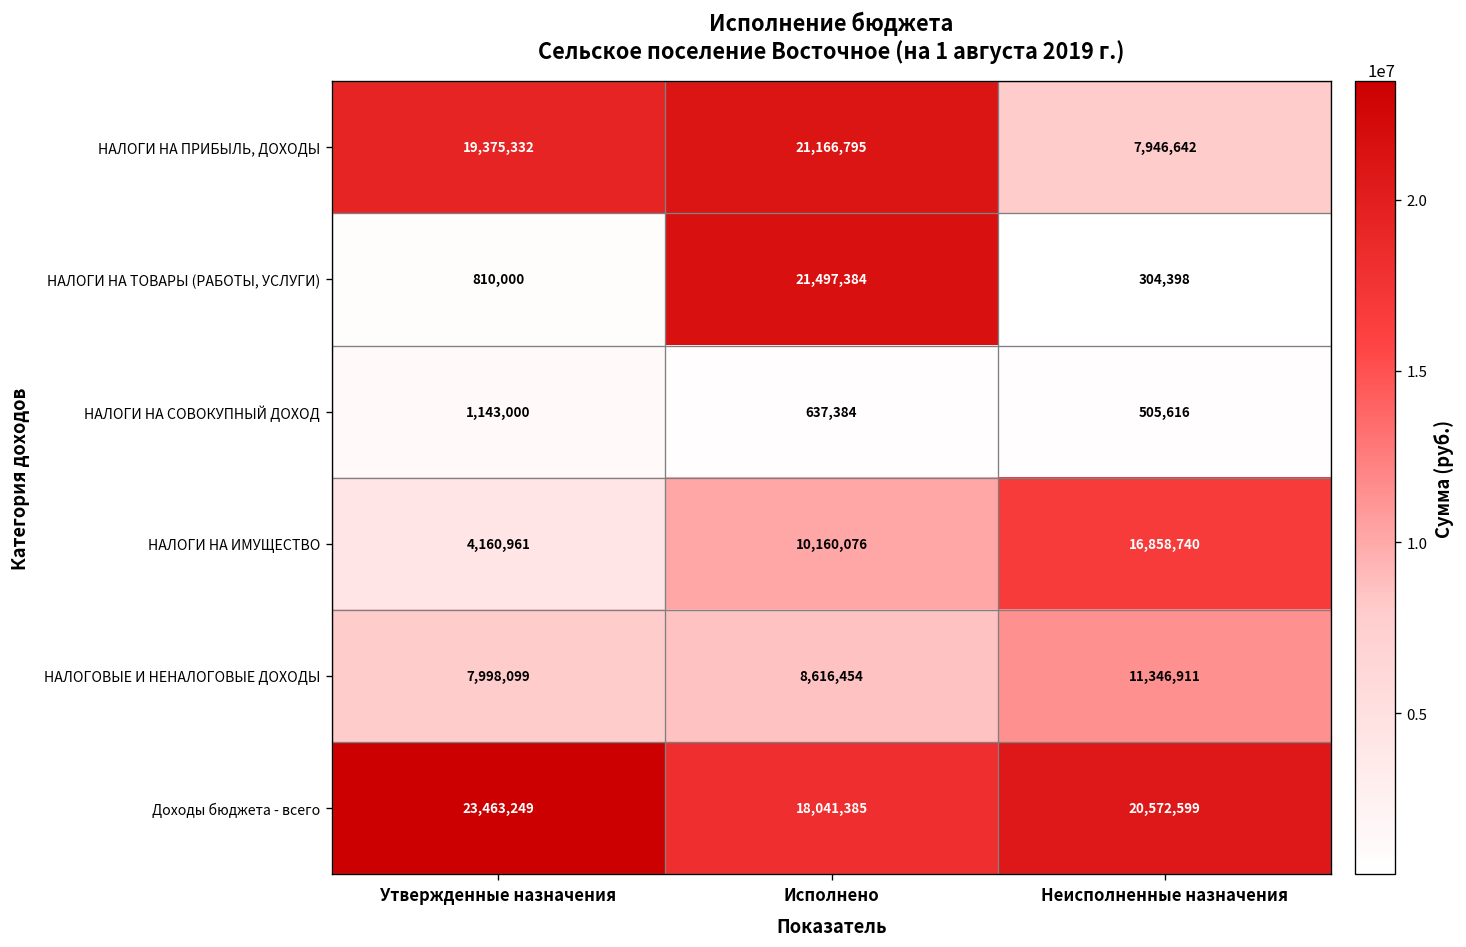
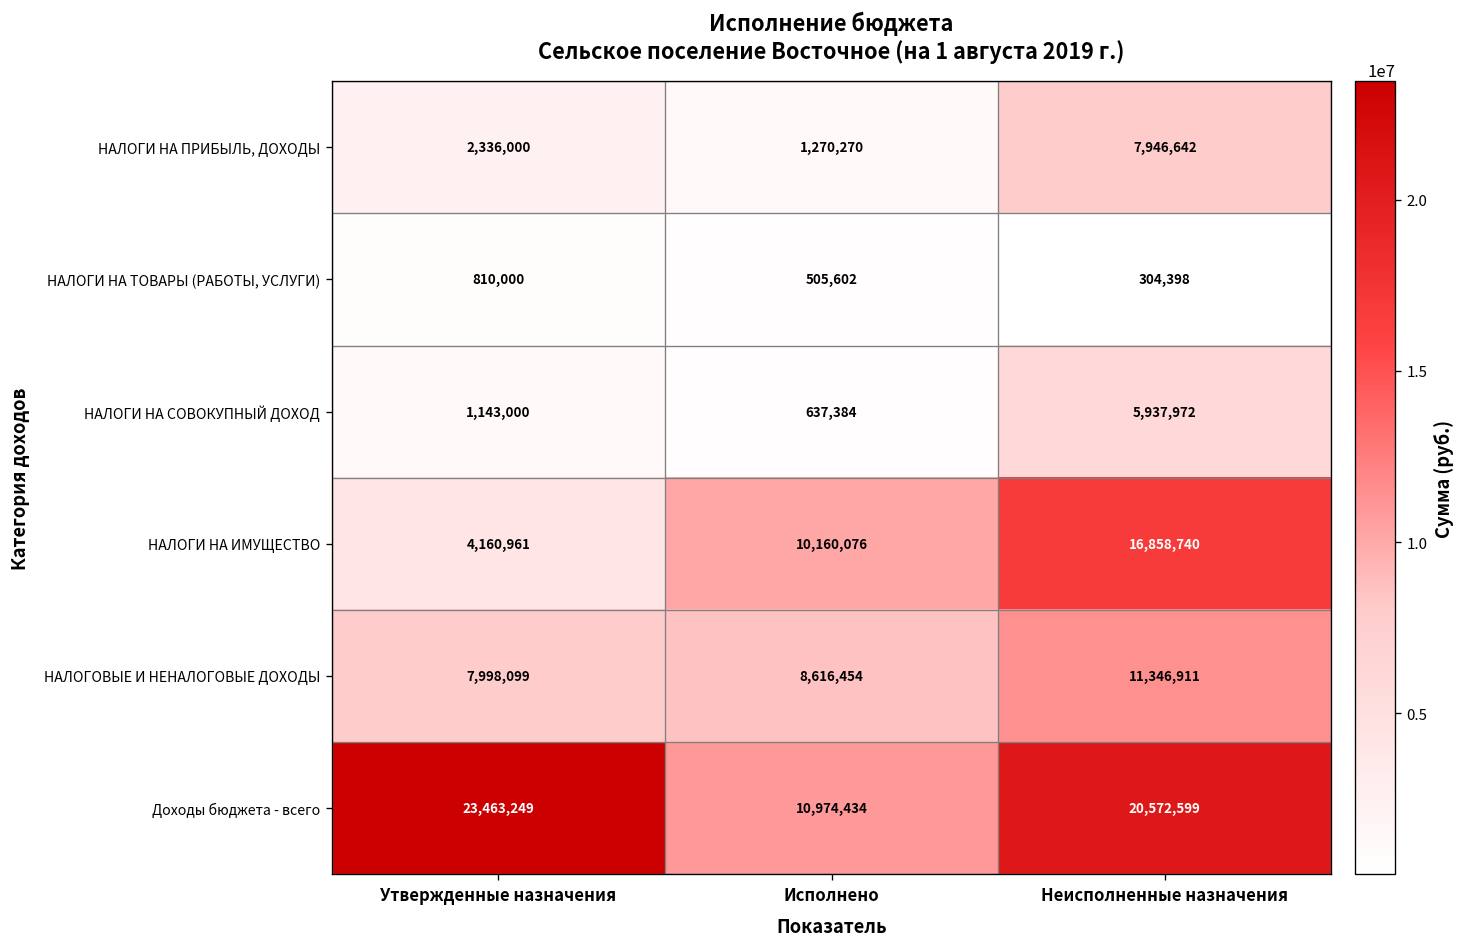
  {
    "НАЛОГИ НА ПРИБЫЛЬ, ДОХОДЫ": {
-     "Утвержденные назначения": "19,375,332",
-     "Исполнено": "21,166,795",
+     "Утвержденные назначения": "2,336,000",
+     "Исполнено": "1,270,270",
      "Неисполненные назначения": "7,946,642"
    },
    "НАЛОГИ НА ТОВАРЫ (РАБОТЫ, УСЛУГИ)": {
      "Утвержденные назначения": "810,000",
-     "Исполнено": "21,497,384",
+     "Исполнено": "505,602",
      "Неисполненные назначения": "304,398"
    },
    "НАЛОГИ НА СОВОКУПНЫЙ ДОХОД": {
      "Утвержденные назначения": "1,143,000",
      "Исполнено": "637,384",
-     "Неисполненные назначения": "505,616"
+     "Неисполненные назначения": "5,937,972"
    },
    "НАЛОГИ НА ИМУЩЕСТВО": {
      "Утвержденные назначения": "4,160,961",
      "Исполнено": "10,160,076",
      "Неисполненные назначения": "16,858,740"
    },
    "НАЛОГОВЫЕ И НЕНАЛОГОВЫЕ ДОХОДЫ": {
      "Утвержденные назначения": "7,998,099",
      "Исполнено": "8,616,454",
      "Неисполненные назначения": "11,346,911"
    },
    "Доходы бюджета - всего": {
      "Утвержденные назначения": "23,463,249",
-     "Исполнено": "18,041,385",
+     "Исполнено": "10,974,434",
      "Неисполненные назначения": "20,572,599"
    }
  }
